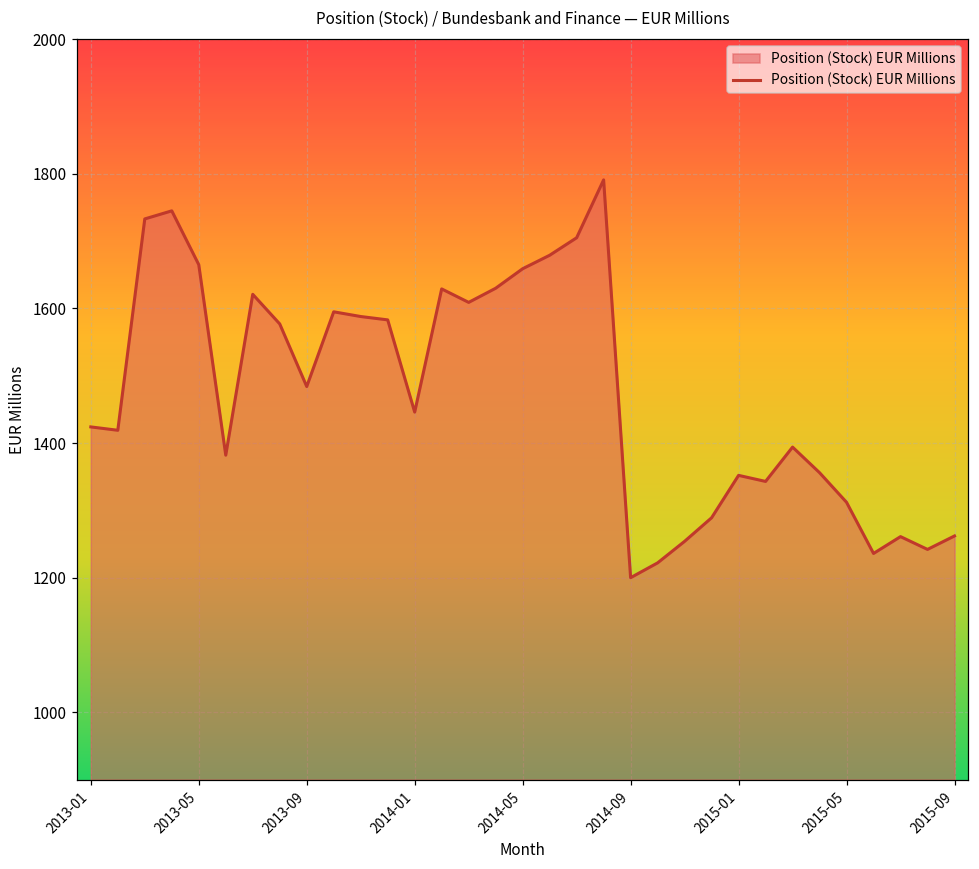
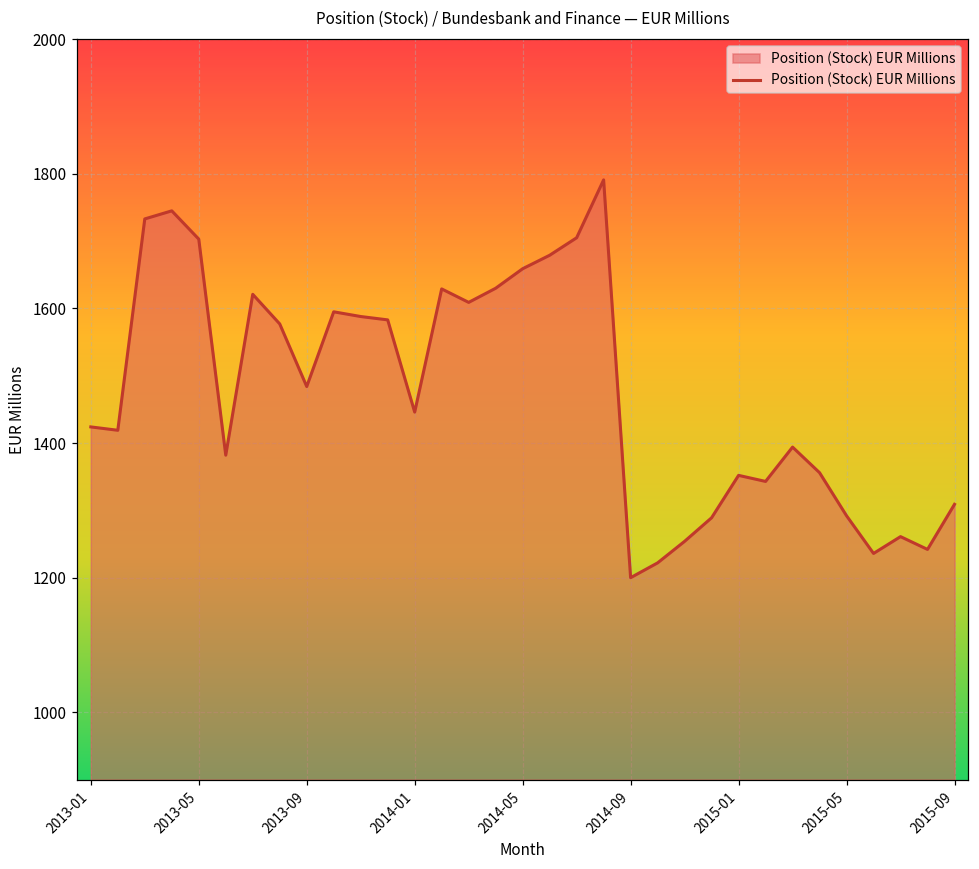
  {
    "2013-01": 1420,
-   "2013-05": 1670,
+   "2013-05": 1700,
    "2013-09": 1480,
    "2014-01": 1450,
    "2014-05": 1660,
    "2014-09": 1200,
    "2015-01": 1350,
-   "2015-05": 1310,
-   "2015-09": 1260
+   "2015-05": 1290,
+   "2015-09": 1310
  }
